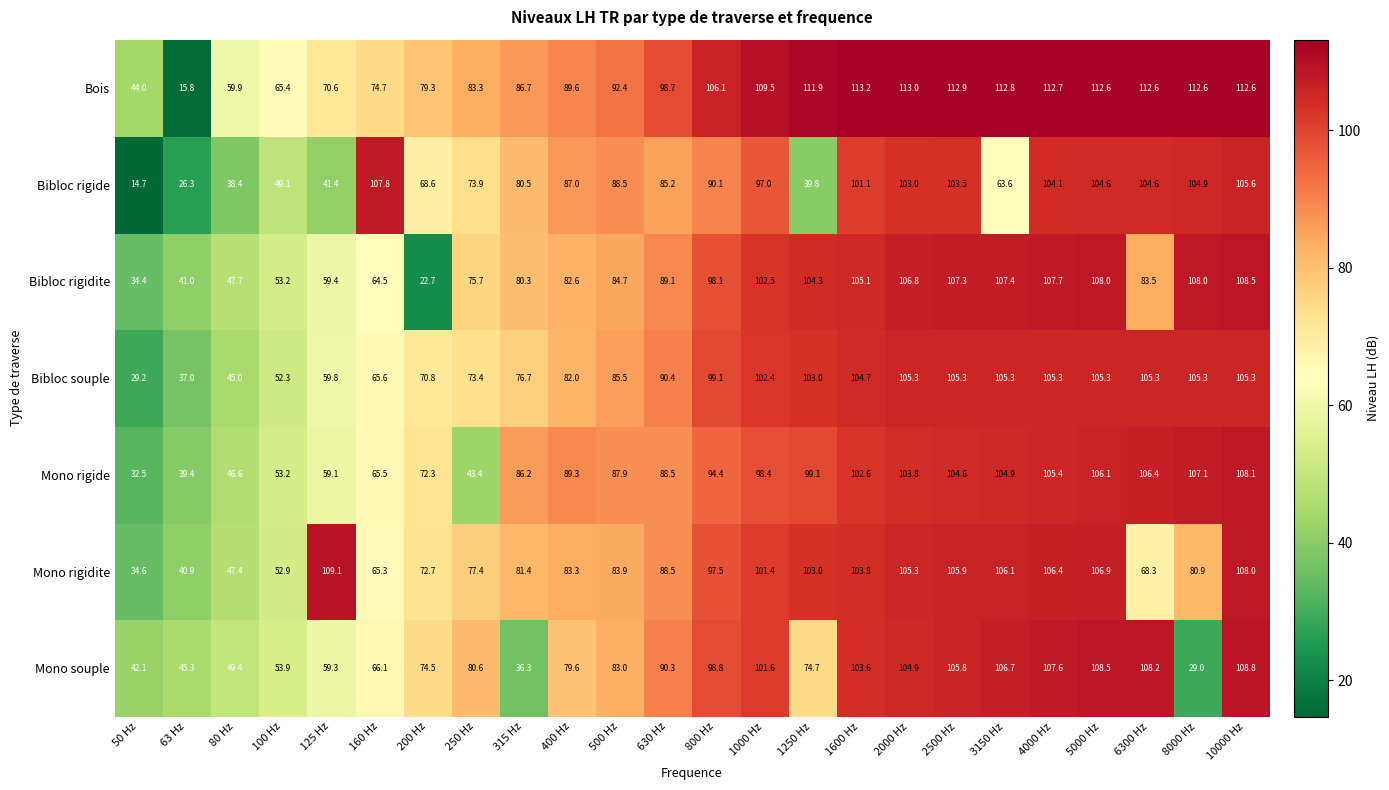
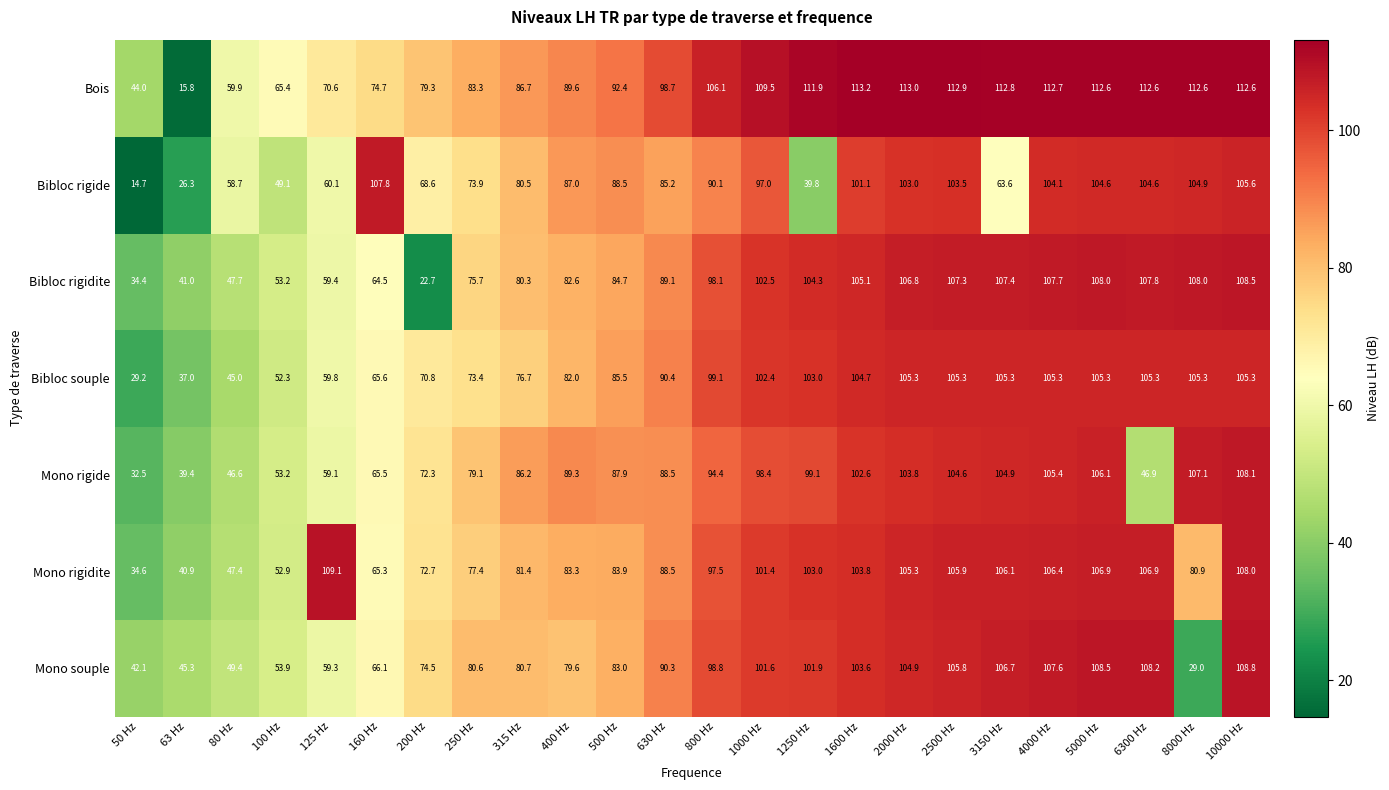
  {
    "Bois": {
      "50 Hz": 44.0,
      "63 Hz": 15.8,
      "80 Hz": 59.9,
      "100 Hz": 65.4,
      "125 Hz": 70.6,
      "160 Hz": 74.7,
      "200 Hz": 79.3,
      "250 Hz": 83.3,
      "315 Hz": 86.7,
      "400 Hz": 89.6,
      "500 Hz": 92.4,
      "630 Hz": 98.7,
      "800 Hz": 106.1,
      "1000 Hz": 109.5,
      "1250 Hz": 111.9,
      "1600 Hz": 113.2,
      "2000 Hz": 113.0,
      "2500 Hz": 112.9,
      "3150 Hz": 112.8,
      "4000 Hz": 112.7,
      "5000 Hz": 112.6,
      "6300 Hz": 112.6,
      "8000 Hz": 112.6,
      "10000 Hz": 112.6
    },
    "Bibloc rigide": {
      "50 Hz": 14.7,
      "63 Hz": 26.3,
-     "80 Hz": 38.4,
+     "80 Hz": 58.7,
      "100 Hz": 49.1,
-     "125 Hz": 41.4,
+     "125 Hz": 60.1,
      "160 Hz": 107.8,
      "200 Hz": 68.6,
      "250 Hz": 73.9,
      "315 Hz": 80.5,
      "400 Hz": 87.0,
      "500 Hz": 88.5,
      "630 Hz": 85.2,
      "800 Hz": 90.1,
      "1000 Hz": 97.0,
      "1250 Hz": 39.8,
      "1600 Hz": 101.1,
      "2000 Hz": 103.0,
      "2500 Hz": 103.5,
      "3150 Hz": 63.6,
      "4000 Hz": 104.1,
      "5000 Hz": 104.6,
      "6300 Hz": 104.6,
      "8000 Hz": 104.9,
      "10000 Hz": 105.6
    },
    "Bibloc rigidite": {
      "50 Hz": 34.4,
      "63 Hz": 41.0,
      "80 Hz": 47.7,
      "100 Hz": 53.2,
      "125 Hz": 59.4,
      "160 Hz": 64.5,
      "200 Hz": 22.7,
      "250 Hz": 75.7,
      "315 Hz": 80.3,
      "400 Hz": 82.6,
      "500 Hz": 84.7,
      "630 Hz": 89.1,
      "800 Hz": 98.1,
      "1000 Hz": 102.5,
      "1250 Hz": 104.3,
      "1600 Hz": 105.1,
      "2000 Hz": 106.8,
      "2500 Hz": 107.3,
      "3150 Hz": 107.4,
      "4000 Hz": 107.7,
      "5000 Hz": 108.0,
-     "6300 Hz": 83.5,
+     "6300 Hz": 107.8,
      "8000 Hz": 108.0,
      "10000 Hz": 108.5
    },
    "Bibloc souple": {
      "50 Hz": 29.2,
      "63 Hz": 37.0,
      "80 Hz": 45.0,
      "100 Hz": 52.3,
      "125 Hz": 59.8,
      "160 Hz": 65.6,
      "200 Hz": 70.8,
      "250 Hz": 73.4,
      "315 Hz": 76.7,
      "400 Hz": 82.0,
      "500 Hz": 85.5,
      "630 Hz": 90.4,
      "800 Hz": 99.1,
      "1000 Hz": 102.4,
      "1250 Hz": 103.0,
      "1600 Hz": 104.7,
      "2000 Hz": 105.3,
      "2500 Hz": 105.3,
      "3150 Hz": 105.3,
      "4000 Hz": 105.3,
      "5000 Hz": 105.3,
      "6300 Hz": 105.3,
      "8000 Hz": 105.3,
      "10000 Hz": 105.3
    },
    "Mono rigide": {
      "50 Hz": 32.5,
      "63 Hz": 39.4,
      "80 Hz": 46.6,
      "100 Hz": 53.2,
      "125 Hz": 59.1,
      "160 Hz": 65.5,
      "200 Hz": 72.3,
-     "250 Hz": 43.4,
+     "250 Hz": 79.1,
      "315 Hz": 86.2,
      "400 Hz": 89.3,
      "500 Hz": 87.9,
      "630 Hz": 88.5,
      "800 Hz": 94.4,
      "1000 Hz": 98.4,
      "1250 Hz": 99.1,
      "1600 Hz": 102.6,
      "2000 Hz": 103.8,
      "2500 Hz": 104.6,
      "3150 Hz": 104.9,
      "4000 Hz": 105.4,
      "5000 Hz": 106.1,
-     "6300 Hz": 106.4,
+     "6300 Hz": 46.9,
      "8000 Hz": 107.1,
      "10000 Hz": 108.1
    },
    "Mono rigidite": {
      "50 Hz": 34.6,
      "63 Hz": 40.9,
      "80 Hz": 47.4,
      "100 Hz": 52.9,
      "125 Hz": 109.1,
      "160 Hz": 65.3,
      "200 Hz": 72.7,
      "250 Hz": 77.4,
      "315 Hz": 81.4,
      "400 Hz": 83.3,
      "500 Hz": 83.9,
      "630 Hz": 88.5,
      "800 Hz": 97.5,
      "1000 Hz": 101.4,
      "1250 Hz": 103.0,
      "1600 Hz": 103.8,
      "2000 Hz": 105.3,
      "2500 Hz": 105.9,
      "3150 Hz": 106.1,
      "4000 Hz": 106.4,
      "5000 Hz": 106.9,
-     "6300 Hz": 68.3,
+     "6300 Hz": 106.9,
      "8000 Hz": 80.9,
      "10000 Hz": 108.0
    },
    "Mono souple": {
      "50 Hz": 42.1,
      "63 Hz": 45.3,
      "80 Hz": 49.4,
      "100 Hz": 53.9,
      "125 Hz": 59.3,
      "160 Hz": 66.1,
      "200 Hz": 74.5,
      "250 Hz": 80.6,
-     "315 Hz": 36.3,
+     "315 Hz": 80.7,
      "400 Hz": 79.6,
      "500 Hz": 83.0,
      "630 Hz": 90.3,
      "800 Hz": 98.8,
      "1000 Hz": 101.6,
-     "1250 Hz": 74.7,
+     "1250 Hz": 101.9,
      "1600 Hz": 103.6,
      "2000 Hz": 104.9,
      "2500 Hz": 105.8,
      "3150 Hz": 106.7,
      "4000 Hz": 107.6,
      "5000 Hz": 108.5,
      "6300 Hz": 108.2,
      "8000 Hz": 29.0,
      "10000 Hz": 108.8
    }
  }
